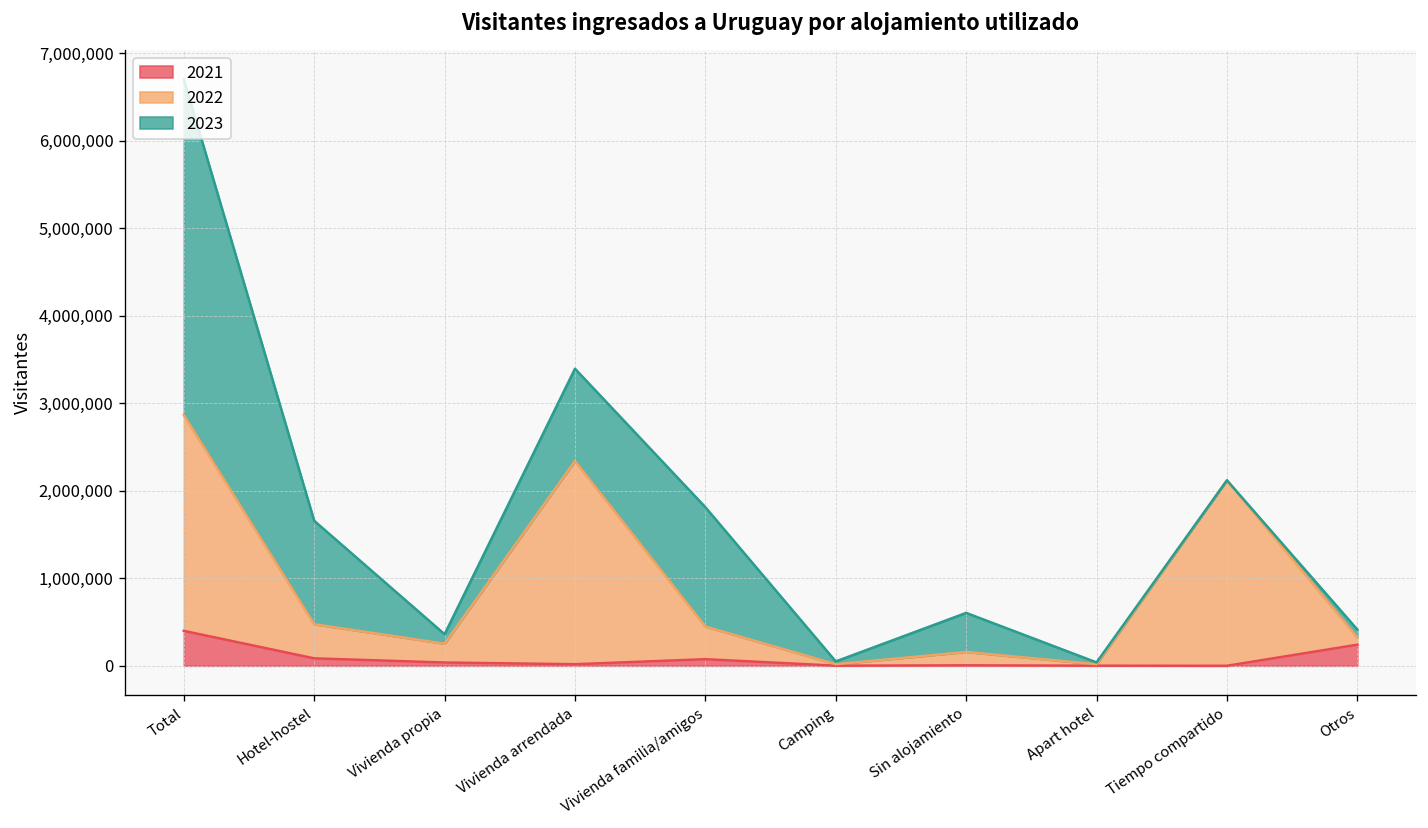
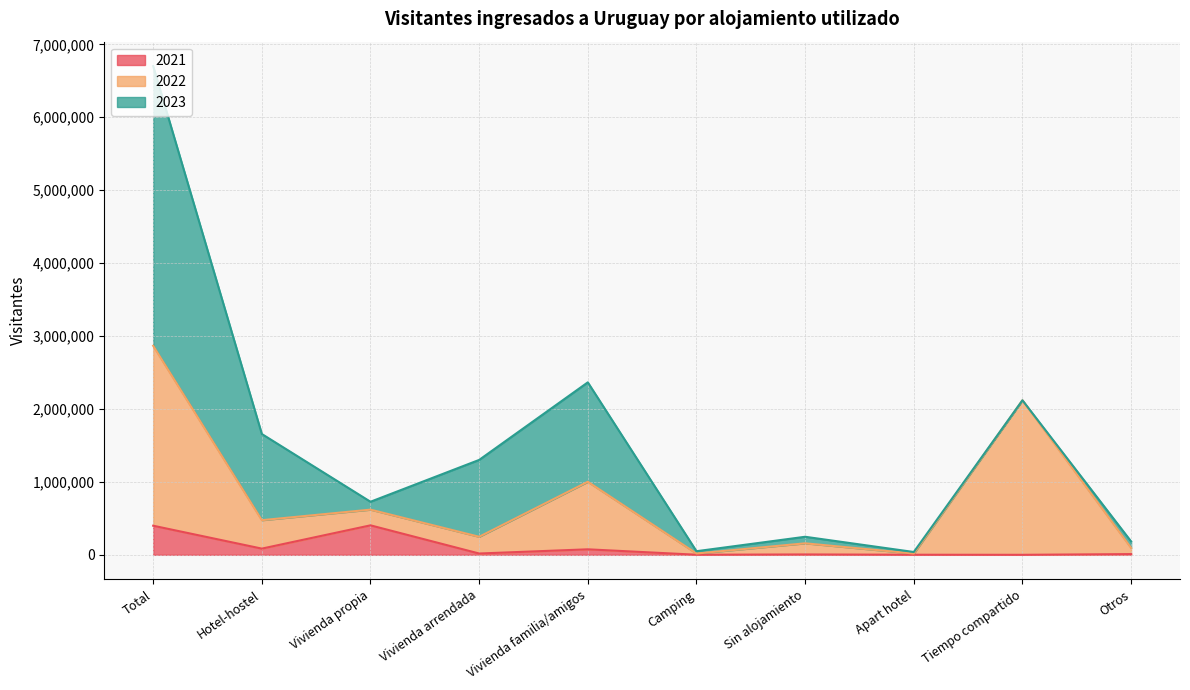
  {
    "2021": {
      "Total": "400,000",
      "Hotel-hostel": "100,000",
-     "Vivienda propia": "0",
+     "Vivienda propia": "400,000",
      "Vivienda arrendada": "0",
      "Vivienda familia/amigos": "100,000",
      "Sin alojamiento": "0",
      "Tiempo compartido": "0",
-     "Otros": "200,000"
+     "Otros": "0"
    },
    "2022": {
      "Total": "2,500,000",
      "Hotel-hostel": "400,000",
      "Vivienda propia": "200,000",
-     "Vivienda arrendada": "2,300,000",
-     "Vivienda familia/amigos": "400,000",
+     "Vivienda arrendada": "200,000",
+     "Vivienda familia/amigos": "900,000",
      "Sin alojamiento": "200,000",
      "Otros": "100,000"
    },
    "2023": {
      "Hotel-hostel": "1,200,000",
      "Vivienda propia": "100,000",
      "Vivienda arrendada": "1,100,000",
      "Vivienda familia/amigos": "1,400,000",
-     "Sin alojamiento": "400,000",
+     "Sin alojamiento": "100,000",
      "Otros": "100,000"
    }
  }
